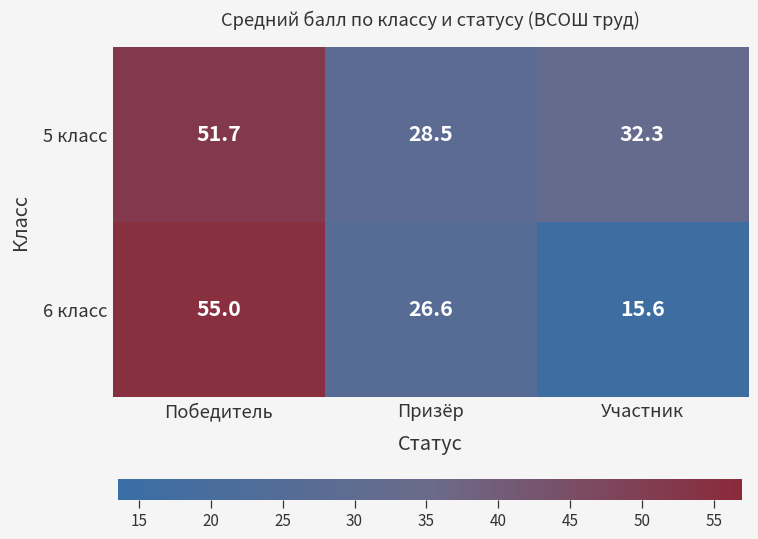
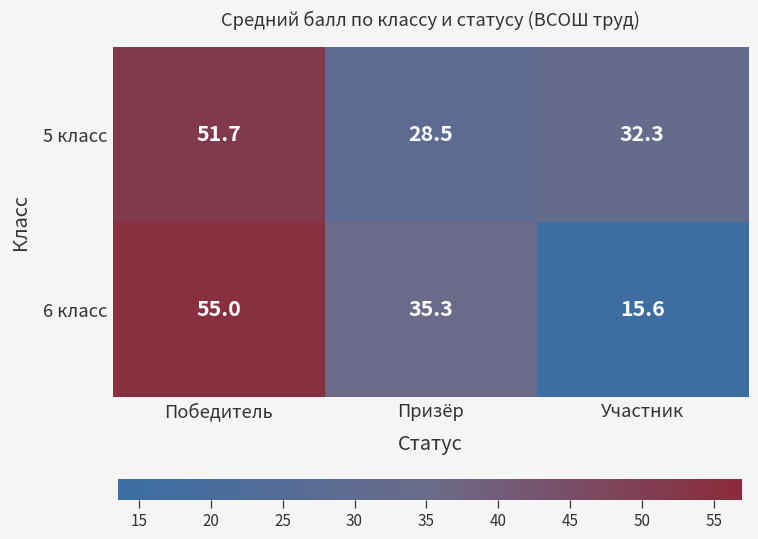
  {
    "5 класс": {
      "Победитель": 51.7,
      "Призёр": 28.5,
      "Участник": 32.3
    },
    "6 класс": {
      "Победитель": 55.0,
-     "Призёр": 26.6,
+     "Призёр": 35.3,
      "Участник": 15.6
    }
  }
